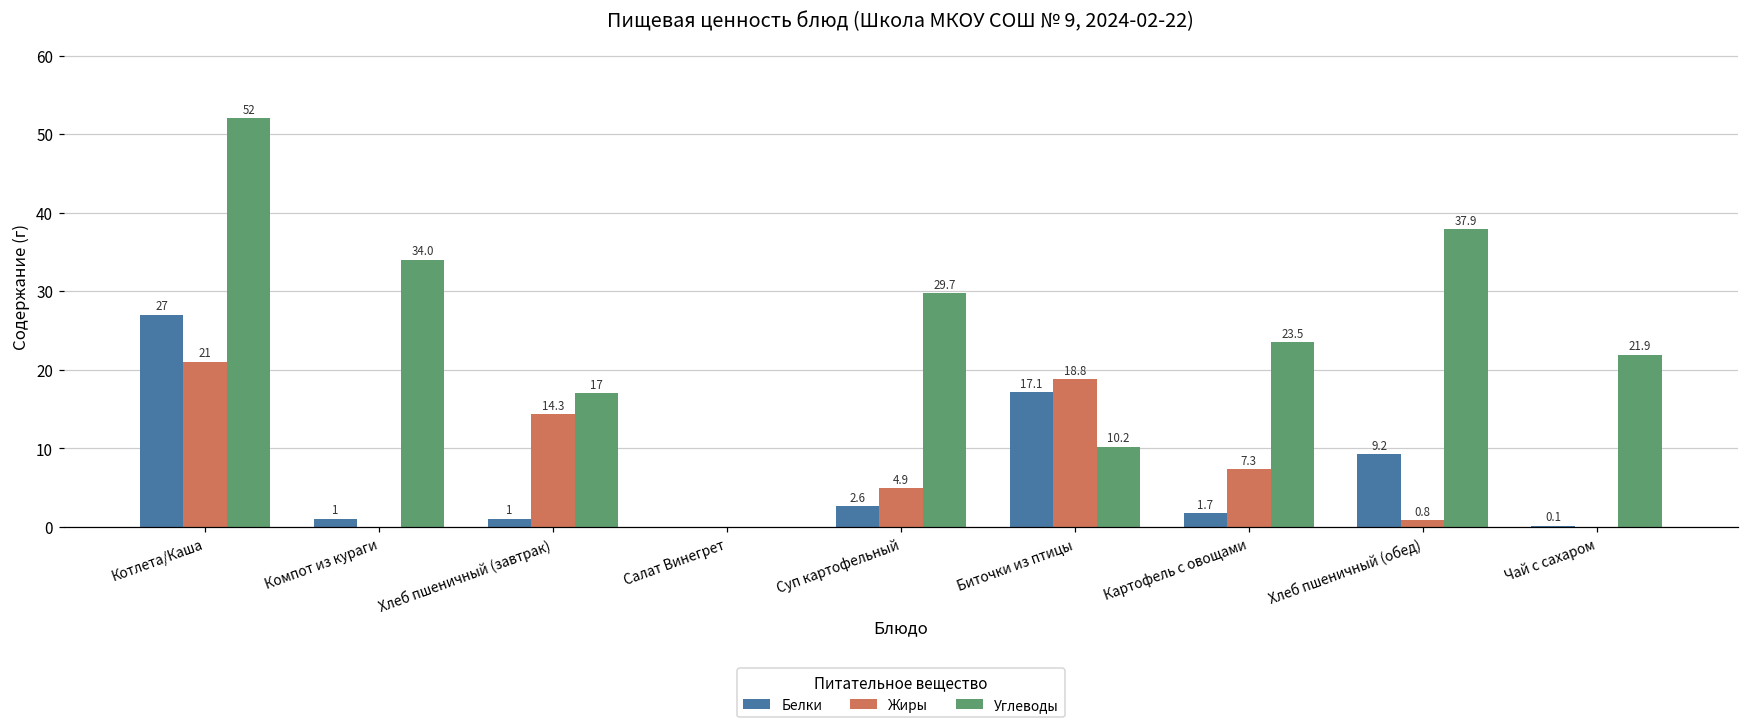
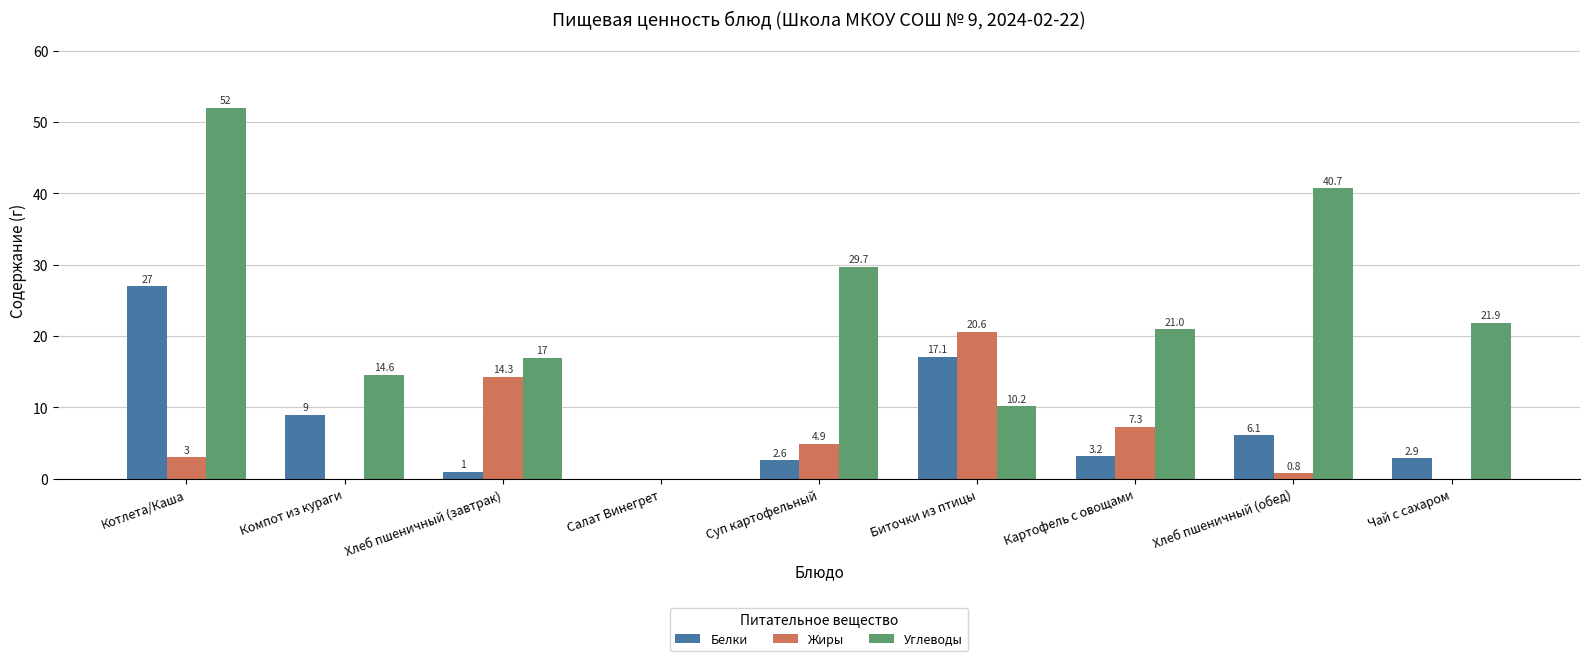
  {
    "Белки": {
      "Котлета/Каша": 27,
-     "Компот из кураги": 1,
+     "Компот из кураги": 9,
      "Хлеб пшеничный (завтрак)": 1,
      "Суп картофельный": 2.6,
      "Биточки из птицы": 17.1,
-     "Картофель с овощами": 1.7,
-     "Хлеб пшеничный (обед)": 9.2,
-     "Чай с сахаром": 0.1
+     "Картофель с овощами": 3.2,
+     "Хлеб пшеничный (обед)": 6.1,
+     "Чай с сахаром": 2.9
    },
    "Жиры": {
-     "Котлета/Каша": 21,
+     "Котлета/Каша": 3,
      "Хлеб пшеничный (завтрак)": 14.3,
      "Суп картофельный": 4.9,
-     "Биточки из птицы": 18.8,
+     "Биточки из птицы": 20.6,
      "Картофель с овощами": 7.3,
      "Хлеб пшеничный (обед)": 0.8
    },
    "Углеводы": {
      "Котлета/Каша": 52,
-     "Компот из кураги": 34.0,
+     "Компот из кураги": 14.6,
      "Хлеб пшеничный (завтрак)": 17,
      "Суп картофельный": 29.7,
      "Биточки из птицы": 10.2,
-     "Картофель с овощами": 23.5,
-     "Хлеб пшеничный (обед)": 37.9,
+     "Картофель с овощами": 21.0,
+     "Хлеб пшеничный (обед)": 40.7,
      "Чай с сахаром": 21.9
    }
  }
